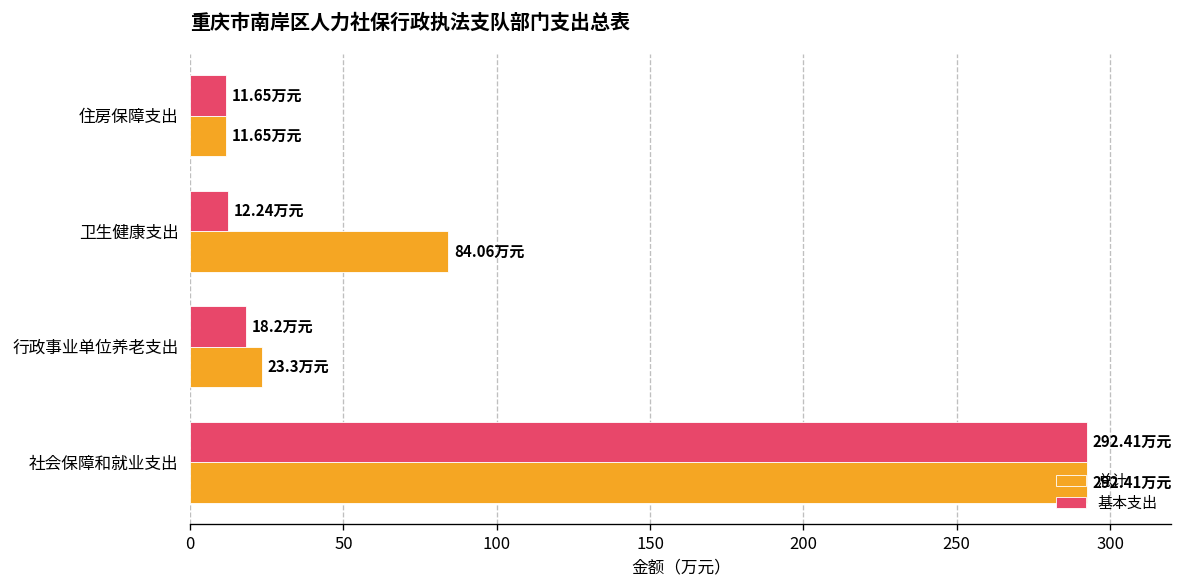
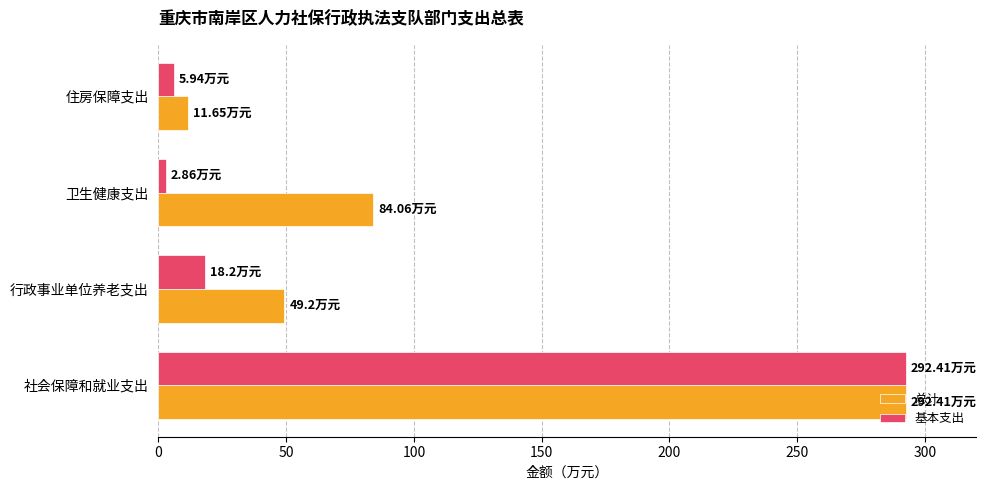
  {
    "总计": {
      "住房保障支出": 11.65,
      "卫生健康支出": 84.06,
-     "行政事业单位养老支出": 23.3,
+     "行政事业单位养老支出": 49.2,
      "社会保障和就业支出": 292.41
    },
    "基本支出": {
-     "住房保障支出": 11.65,
-     "卫生健康支出": 12.24,
+     "住房保障支出": 5.94,
+     "卫生健康支出": 2.86,
      "行政事业单位养老支出": 18.2,
      "社会保障和就业支出": 292.41
    }
  }
